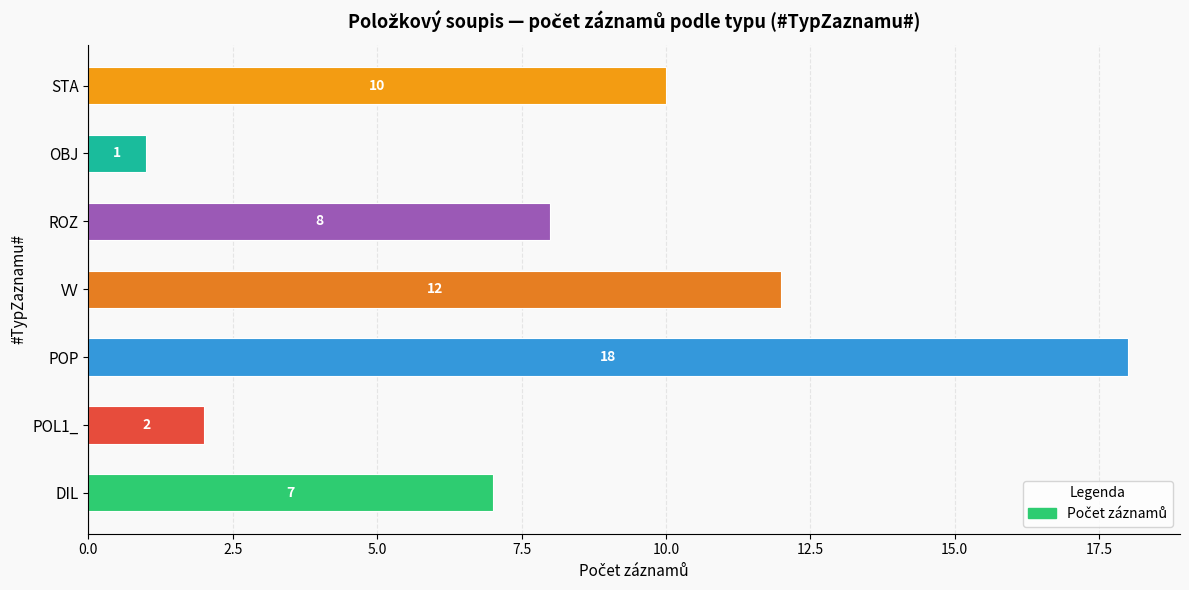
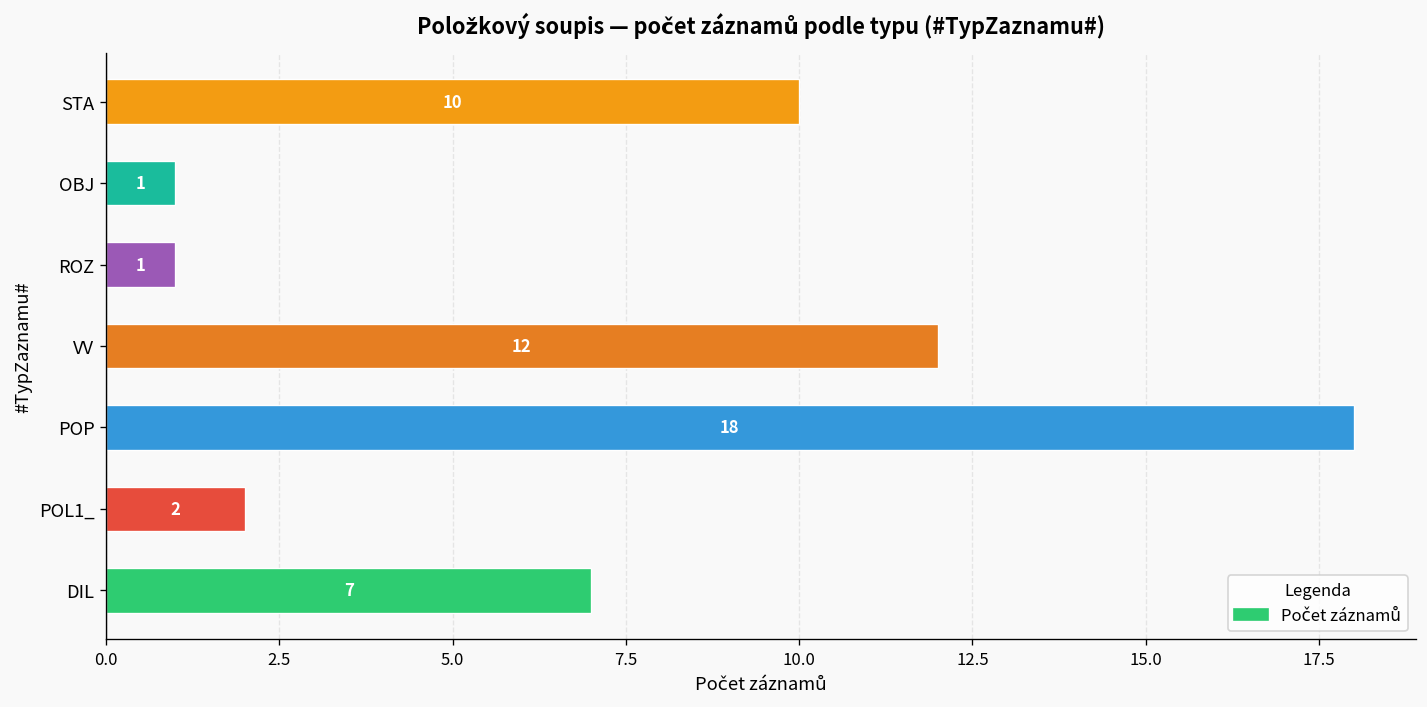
  {
    "STA": 10,
    "OBJ": 1,
-   "ROZ": 8,
+   "ROZ": 1,
    "VV": 12,
    "POP": 18,
    "POL1_": 2,
    "DIL": 7
  }
